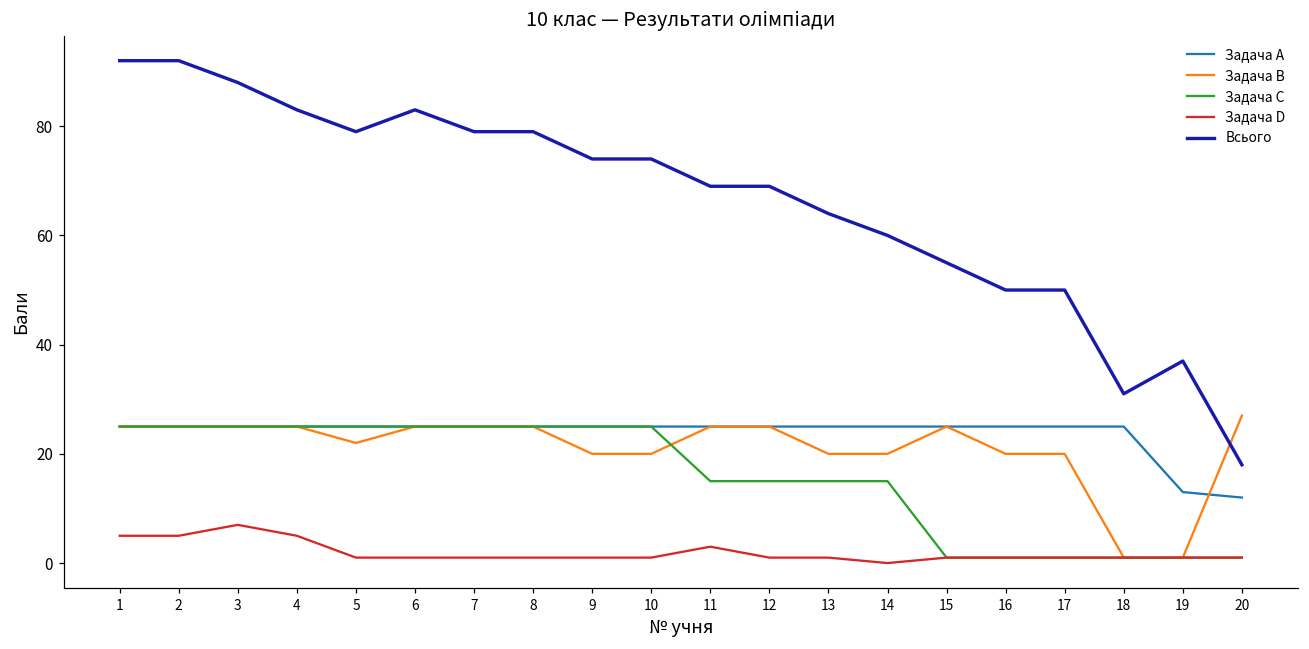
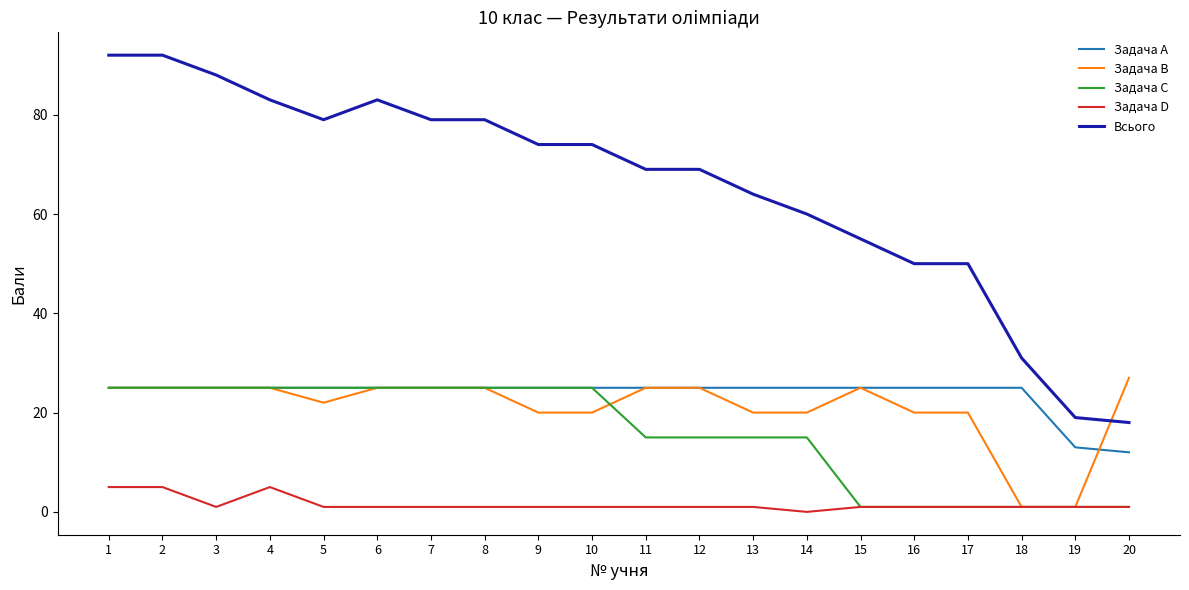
  {
    "Задача A": {
      "13": 25,
      "14": 25,
      "16": 25,
      "17": 25,
      "18": 25,
      "19": 13,
      "20": 12
    },
    "Задача B": {
      "5": 22,
      "9": 20,
      "10": 20,
      "13": 20,
      "14": 20,
      "16": 20,
      "17": 20,
      "20": 27
    },
    "Задача C": {
      "11": 15,
      "12": 15,
      "13": 15,
      "14": 15
    },
    "Задача D": {
      "1": 5,
      "2": 5,
-     "3": 7,
+     "3": 1,
      "4": 5,
      "5": 1,
      "6": 1,
      "7": 1,
      "8": 1,
      "9": 1,
      "10": 1,
-     "11": 3,
+     "11": 1,
      "12": 1,
      "13": 1,
      "14": 0
    },
    "Всього": {
      "1": 92,
      "2": 92,
      "3": 88,
      "4": 83,
      "5": 79,
      "6": 83,
      "7": 79,
      "8": 79,
      "9": 74,
      "10": 74,
      "11": 69,
      "12": 69,
      "13": 64,
      "14": 60,
      "15": 55,
      "16": 50,
      "17": 50,
      "18": 31,
-     "19": 37,
+     "19": 19,
      "20": 18
    }
  }
